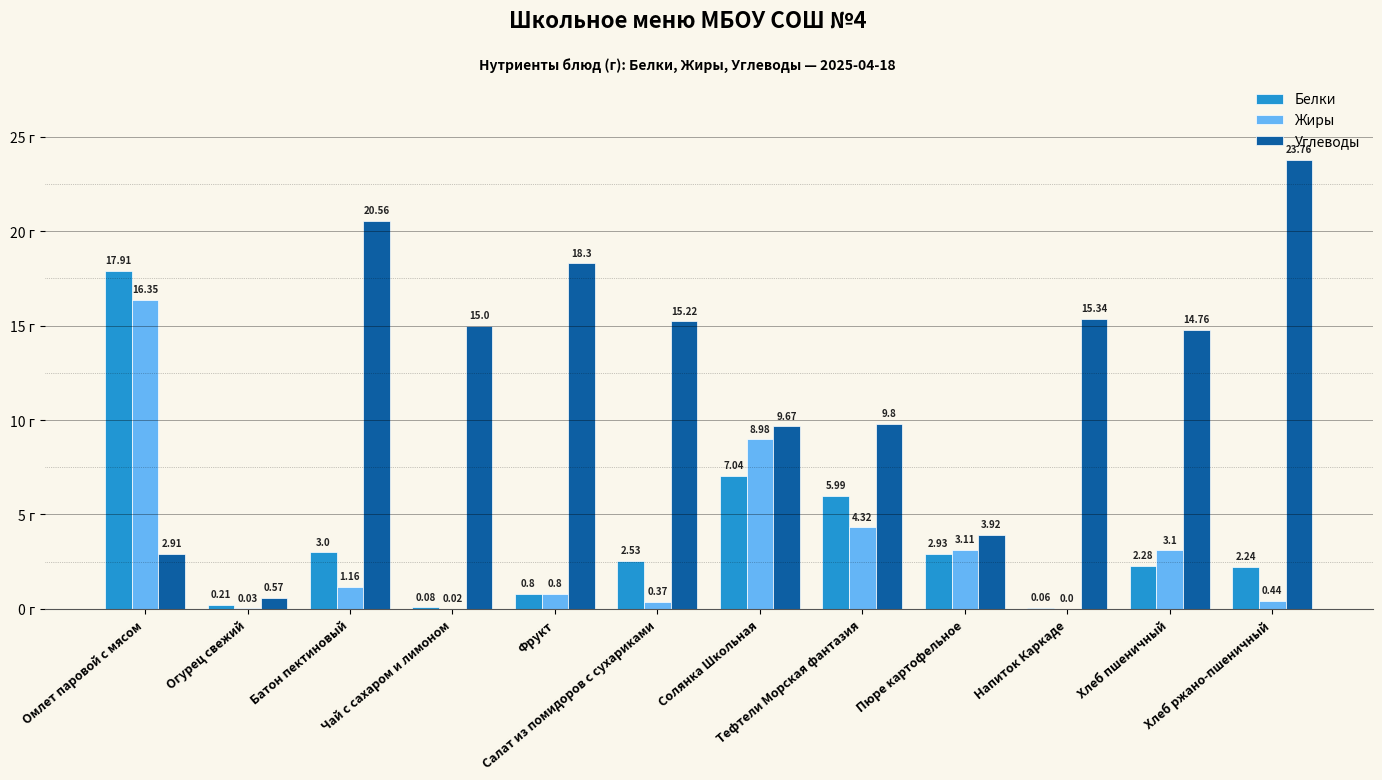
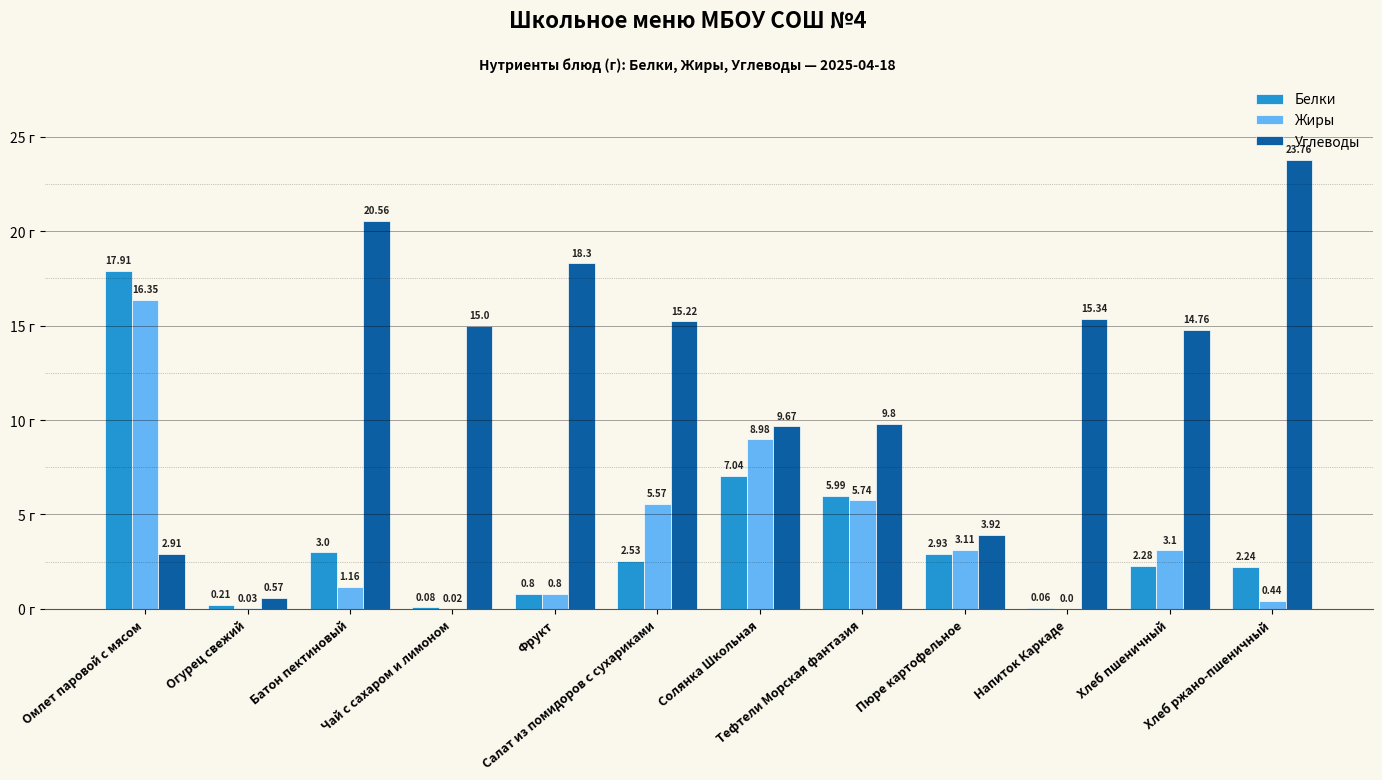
  {
    "Белки": {
      "Омлет паровой с мясом": 17.91,
      "Огурец свежий": 0.21,
      "Батон пектиновый": 3.0,
      "Чай с сахаром и лимоном": 0.08,
      "Фрукт": 0.8,
      "Салат из помидоров с сухариками": 2.53,
      "Солянка Школьная": 7.04,
      "Тефтели Морская фантазия": 5.99,
      "Пюре картофельное": 2.93,
      "Напиток Каркаде": 0.06,
      "Хлеб пшеничный": 2.28,
      "Хлеб ржано-пшеничный": 2.24
    },
    "Жиры": {
      "Омлет паровой с мясом": 16.35,
      "Огурец свежий": 0.03,
      "Батон пектиновый": 1.16,
      "Чай с сахаром и лимоном": 0.02,
      "Фрукт": 0.8,
-     "Салат из помидоров с сухариками": 0.37,
+     "Салат из помидоров с сухариками": 5.57,
      "Солянка Школьная": 8.98,
-     "Тефтели Морская фантазия": 4.32,
+     "Тефтели Морская фантазия": 5.74,
      "Пюре картофельное": 3.11,
      "Напиток Каркаде": 0.0,
      "Хлеб пшеничный": 3.1,
      "Хлеб ржано-пшеничный": 0.44
    },
    "Углеводы": {
      "Омлет паровой с мясом": 2.91,
      "Огурец свежий": 0.57,
      "Батон пектиновый": 20.56,
      "Чай с сахаром и лимоном": 15.0,
      "Фрукт": 18.3,
      "Салат из помидоров с сухариками": 15.22,
      "Солянка Школьная": 9.67,
      "Тефтели Морская фантазия": 9.8,
      "Пюре картофельное": 3.92,
      "Напиток Каркаде": 15.34,
      "Хлеб пшеничный": 14.76,
      "Хлеб ржано-пшеничный": 23.76
    }
  }
